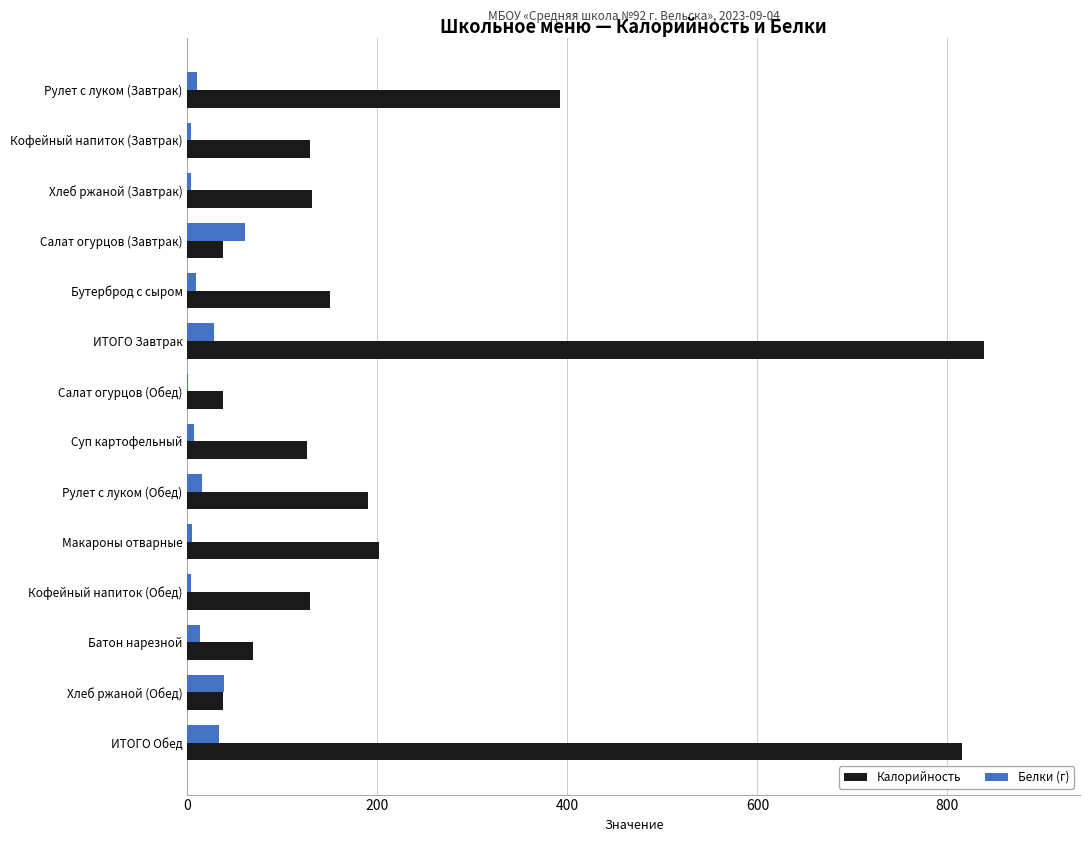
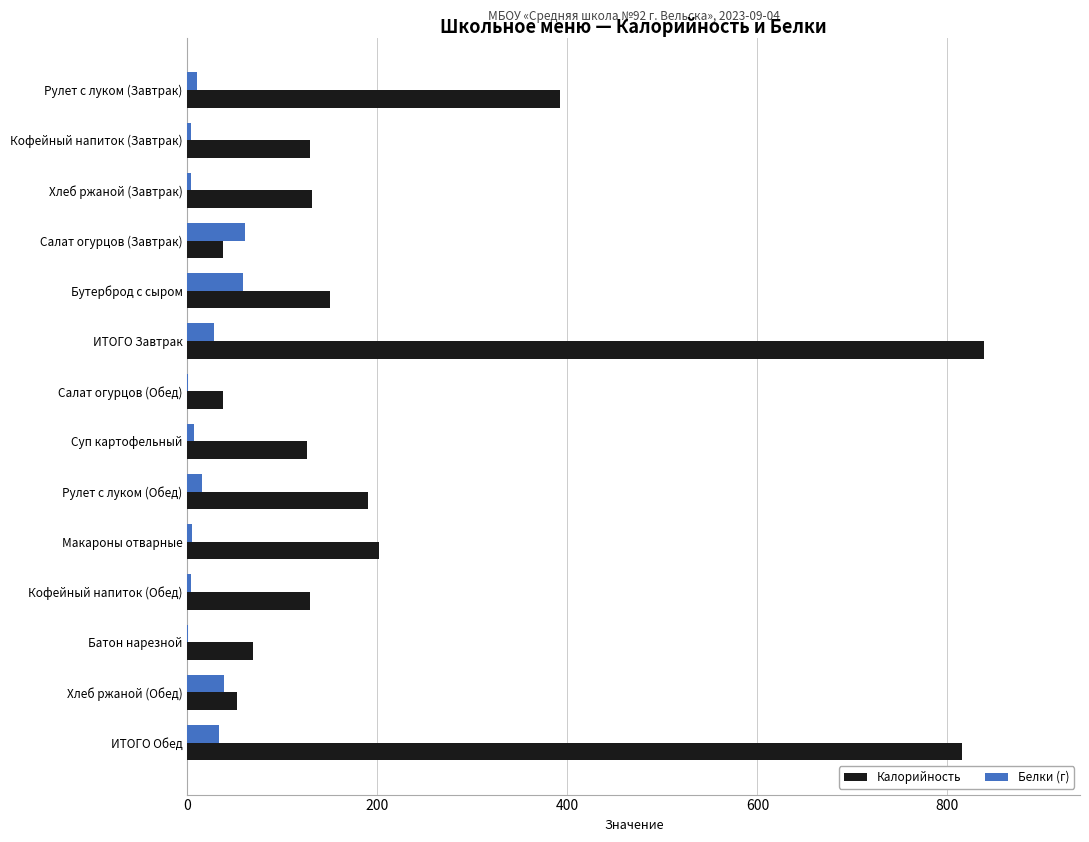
  {
    "Калорийность": {
      "Рулет с луком (Завтрак)": 390,
      "Кофейный напиток (Завтрак)": 130,
      "Хлеб ржаной (Завтрак)": 130,
      "Салат огурцов (Завтрак)": 40,
      "Бутерброд с сыром": 150,
      "ИТОГО Завтрак": 840,
      "Салат огурцов (Обед)": 40,
      "Суп картофельный": 130,
      "Рулет с луком (Обед)": 190,
      "Макароны отварные": 200,
      "Кофейный напиток (Обед)": 130,
      "Батон нарезной": 70,
-     "Хлеб ржаной (Обед)": 40,
+     "Хлеб ржаной (Обед)": 50,
      "ИТОГО Обед": 820
    },
    "Белки (г)": {
      "Рулет с луком (Завтрак)": 10,
      "Кофейный напиток (Завтрак)": 0,
      "Хлеб ржаной (Завтрак)": 0,
      "Салат огурцов (Завтрак)": 60,
-     "Бутерброд с сыром": 10,
+     "Бутерброд с сыром": 60,
      "ИТОГО Завтрак": 30,
      "Суп картофельный": 10,
      "Рулет с луком (Обед)": 20,
      "Макароны отварные": 10,
      "Кофейный напиток (Обед)": 0,
-     "Батон нарезной": 10,
+     "Батон нарезной": 0,
      "Хлеб ржаной (Обед)": 40,
      "ИТОГО Обед": 30
    }
  }
